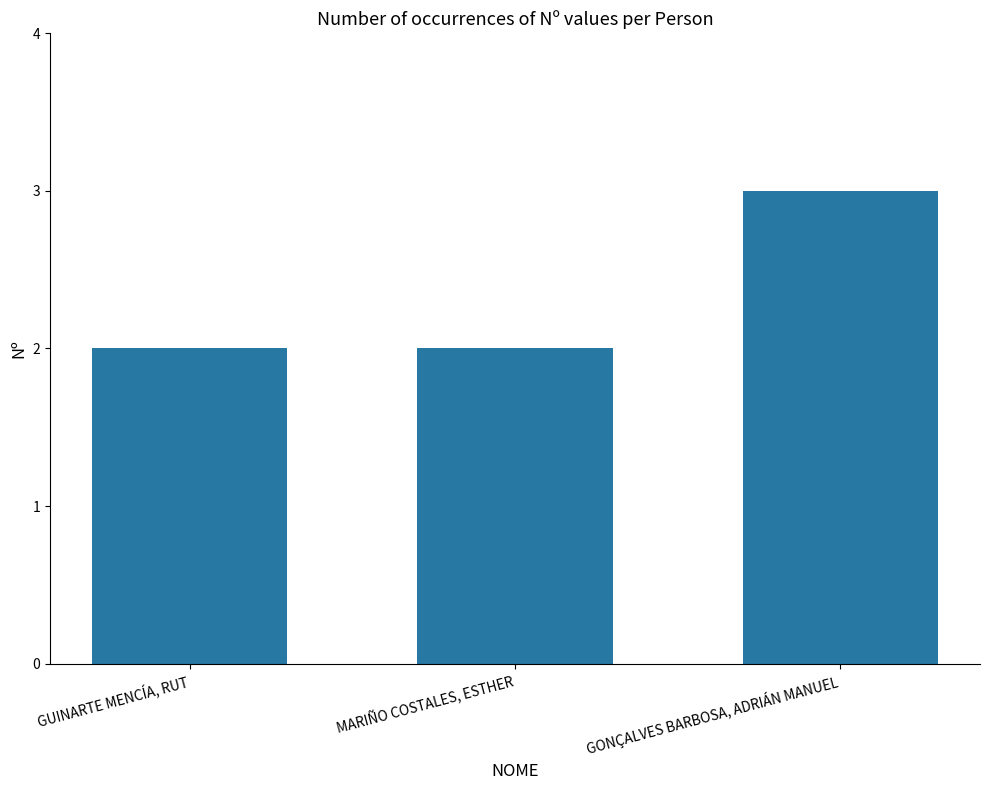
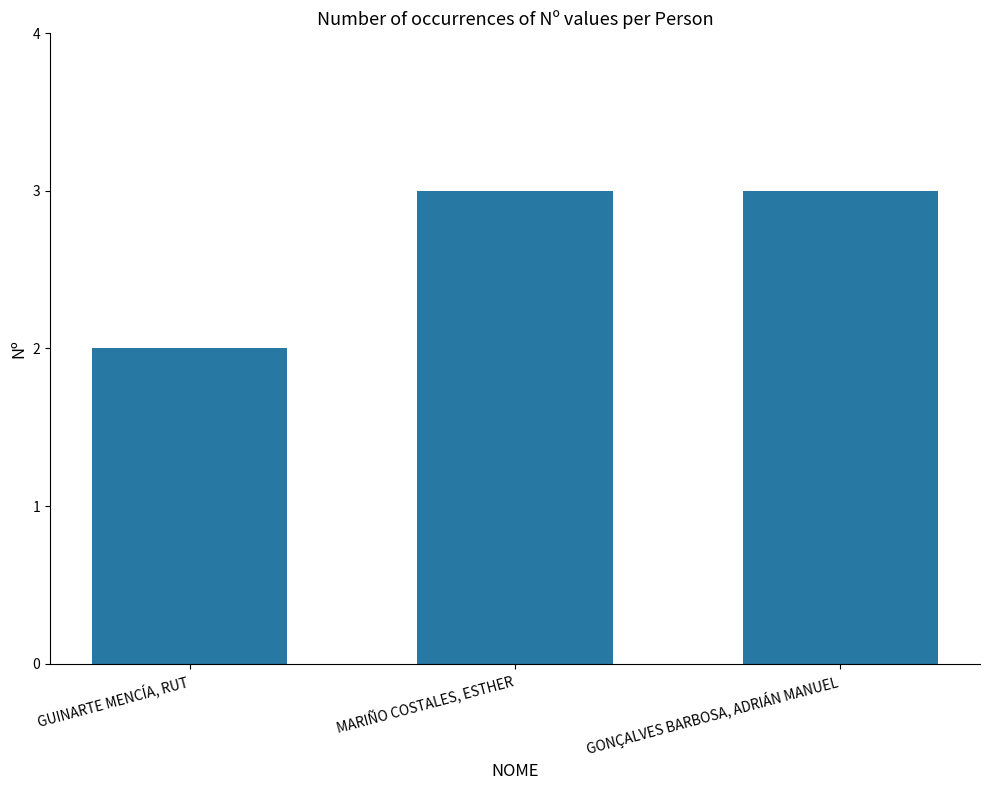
  {
    "GUINARTE MENCÍA, RUT": 2,
-   "MARIÑO COSTALES, ESTHER": 2,
+   "MARIÑO COSTALES, ESTHER": 3,
    "GONÇALVES BARBOSA, ADRIÁN MANUEL": 3
  }
